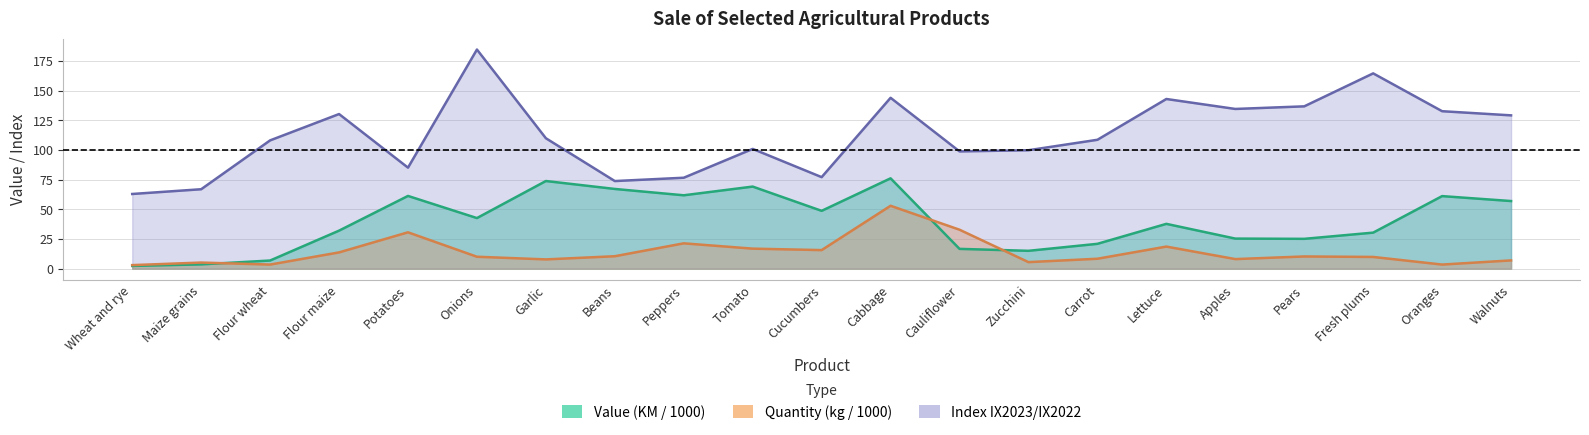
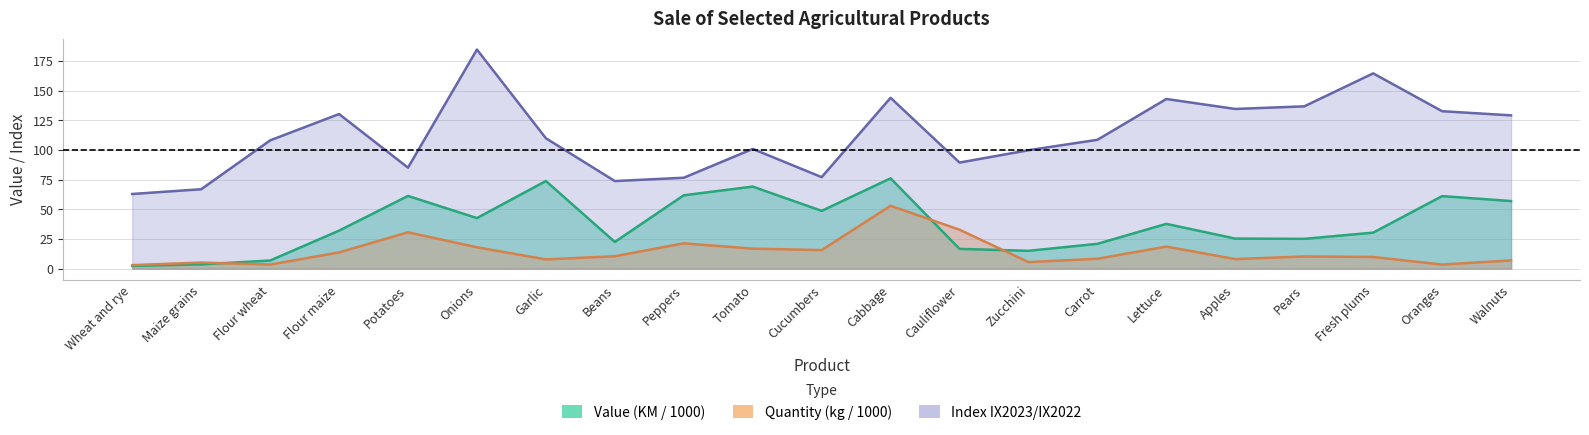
  {
    "Value (KM / 1000)": {
      "Flour wheat": 7,
      "Flour maize": 32,
      "Potatoes": 61,
      "Onions": 43,
      "Garlic": 74,
-     "Beans": 67,
+     "Beans": 23,
      "Peppers": 62,
      "Tomato": 69,
      "Cucumbers": 49,
      "Cabbage": 76,
      "Cauliflower": 17,
      "Zucchini": 15,
      "Carrot": 21,
      "Lettuce": 38,
      "Apples": 25,
      "Pears": 25,
      "Fresh plums": 30,
      "Oranges": 61,
      "Walnuts": 57
    },
    "Quantity (kg / 1000)": {
      "Flour wheat": 3,
      "Flour maize": 14,
      "Potatoes": 31,
-     "Onions": 10,
+     "Onions": 18,
      "Garlic": 8,
      "Beans": 11,
      "Peppers": 21,
      "Tomato": 17,
      "Cucumbers": 16,
      "Cabbage": 53,
      "Cauliflower": 33,
      "Zucchini": 6,
      "Carrot": 8,
      "Lettuce": 19,
      "Apples": 8,
      "Pears": 10,
      "Fresh plums": 10,
      "Oranges": 3,
      "Walnuts": 7
    },
    "Index IX2023/IX2022": {
      "Wheat and rye": 63,
      "Maize grains": 67,
      "Flour wheat": 108,
      "Flour maize": 130,
      "Potatoes": 85,
      "Onions": 185,
      "Garlic": 110,
      "Beans": 74,
      "Peppers": 77,
      "Tomato": 101,
      "Cucumbers": 77,
      "Cabbage": 144,
-     "Cauliflower": 99,
+     "Cauliflower": 90,
      "Zucchini": 100,
      "Carrot": 109,
      "Lettuce": 143,
      "Apples": 135,
      "Pears": 137,
      "Fresh plums": 165,
      "Oranges": 133,
      "Walnuts": 129
    }
  }
